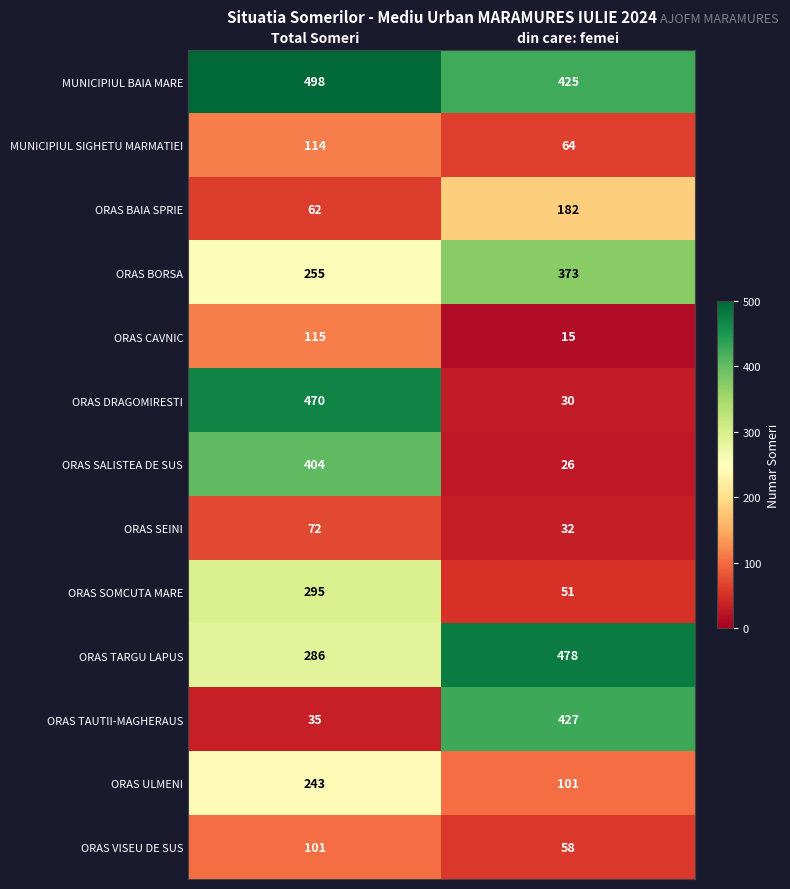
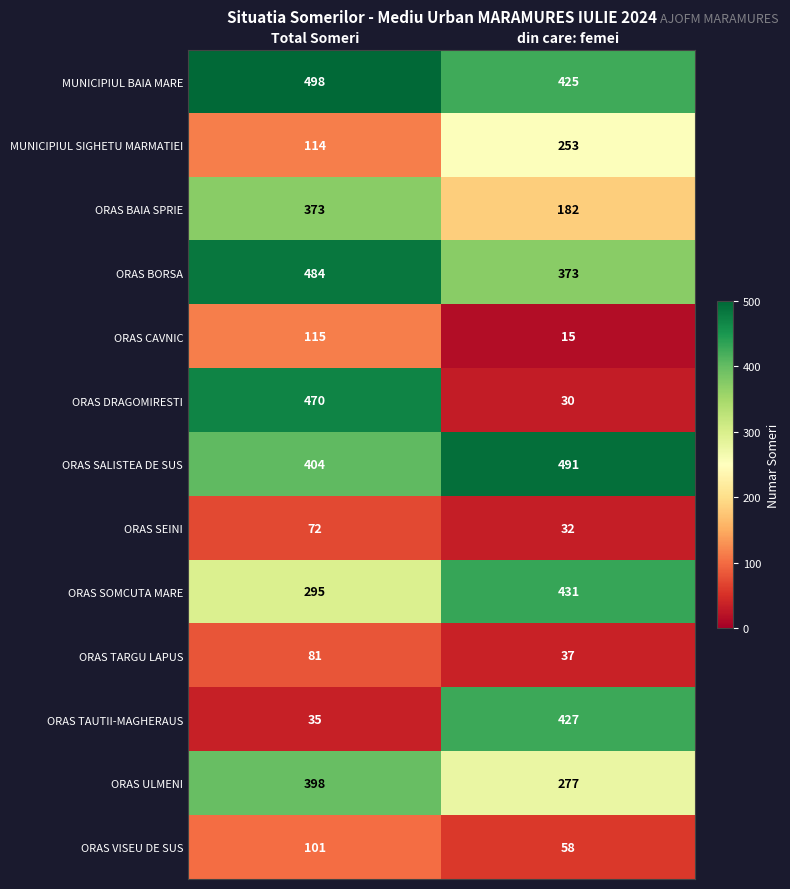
  {
    "MUNICIPIUL BAIA MARE": {
      "Total Someri": 498,
      "din care: femei": 425
    },
    "MUNICIPIUL SIGHETU MARMATIEI": {
      "Total Someri": 114,
-     "din care: femei": 64
+     "din care: femei": 253
    },
    "ORAS BAIA SPRIE": {
-     "Total Someri": 62,
+     "Total Someri": 373,
      "din care: femei": 182
    },
    "ORAS BORSA": {
-     "Total Someri": 255,
+     "Total Someri": 484,
      "din care: femei": 373
    },
    "ORAS CAVNIC": {
      "Total Someri": 115,
      "din care: femei": 15
    },
    "ORAS DRAGOMIRESTI": {
      "Total Someri": 470,
      "din care: femei": 30
    },
    "ORAS SALISTEA DE SUS": {
      "Total Someri": 404,
-     "din care: femei": 26
+     "din care: femei": 491
    },
    "ORAS SEINI": {
      "Total Someri": 72,
      "din care: femei": 32
    },
    "ORAS SOMCUTA MARE": {
      "Total Someri": 295,
-     "din care: femei": 51
+     "din care: femei": 431
    },
    "ORAS TARGU LAPUS": {
-     "Total Someri": 286,
-     "din care: femei": 478
+     "Total Someri": 81,
+     "din care: femei": 37
    },
    "ORAS TAUTII-MAGHERAUS": {
      "Total Someri": 35,
      "din care: femei": 427
    },
    "ORAS ULMENI": {
-     "Total Someri": 243,
-     "din care: femei": 101
+     "Total Someri": 398,
+     "din care: femei": 277
    },
    "ORAS VISEU DE SUS": {
      "Total Someri": 101,
      "din care: femei": 58
    }
  }
